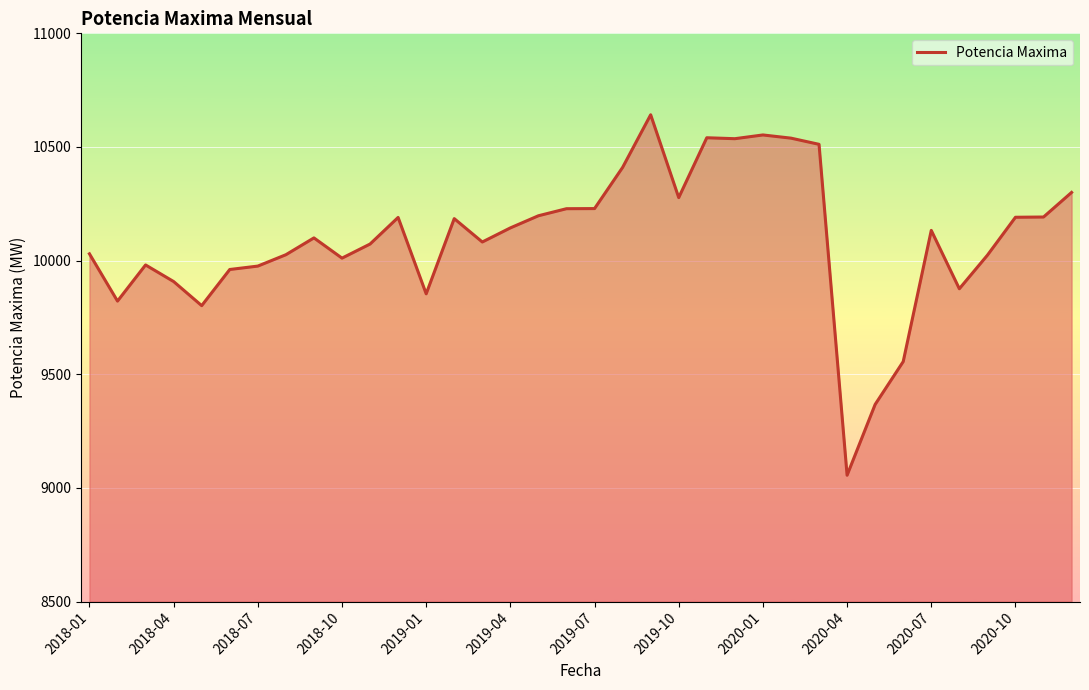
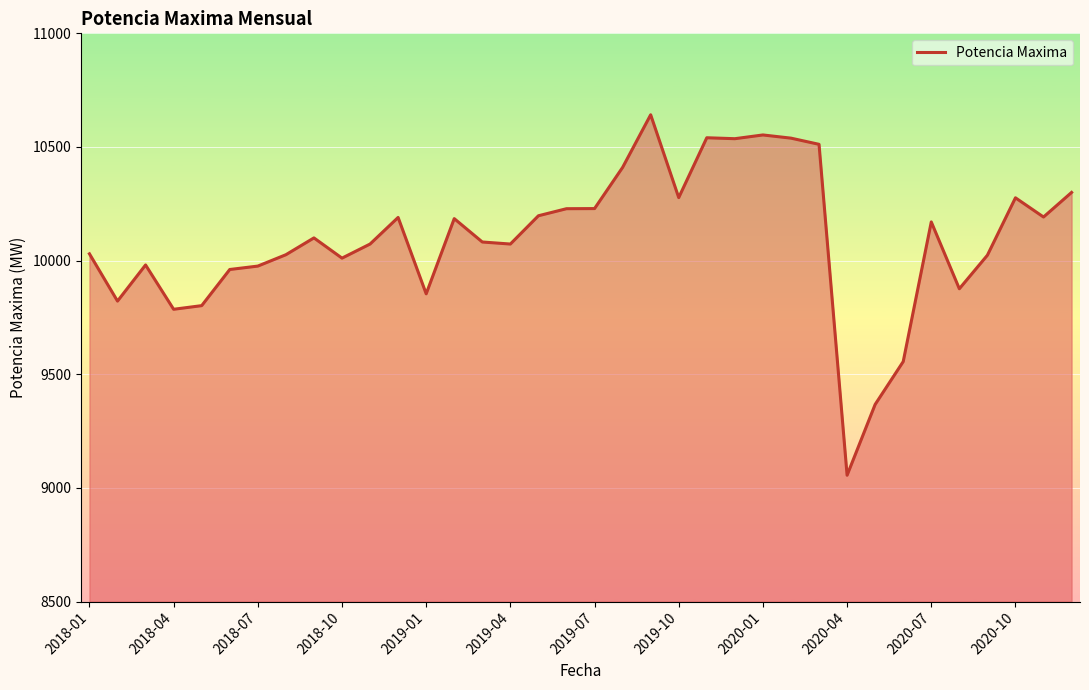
  {
    "2018-01": 10030,
-   "2018-04": 9910,
+   "2018-04": 9790,
    "2018-07": 9980,
    "2018-10": 10010,
    "2019-01": 9850,
-   "2019-04": 10140,
+   "2019-04": 10070,
    "2019-07": 10230,
    "2019-10": 10280,
    "2020-01": 10550,
    "2020-04": 9060,
-   "2020-07": 10130,
-   "2020-10": 10190
+   "2020-07": 10170,
+   "2020-10": 10280
  }
